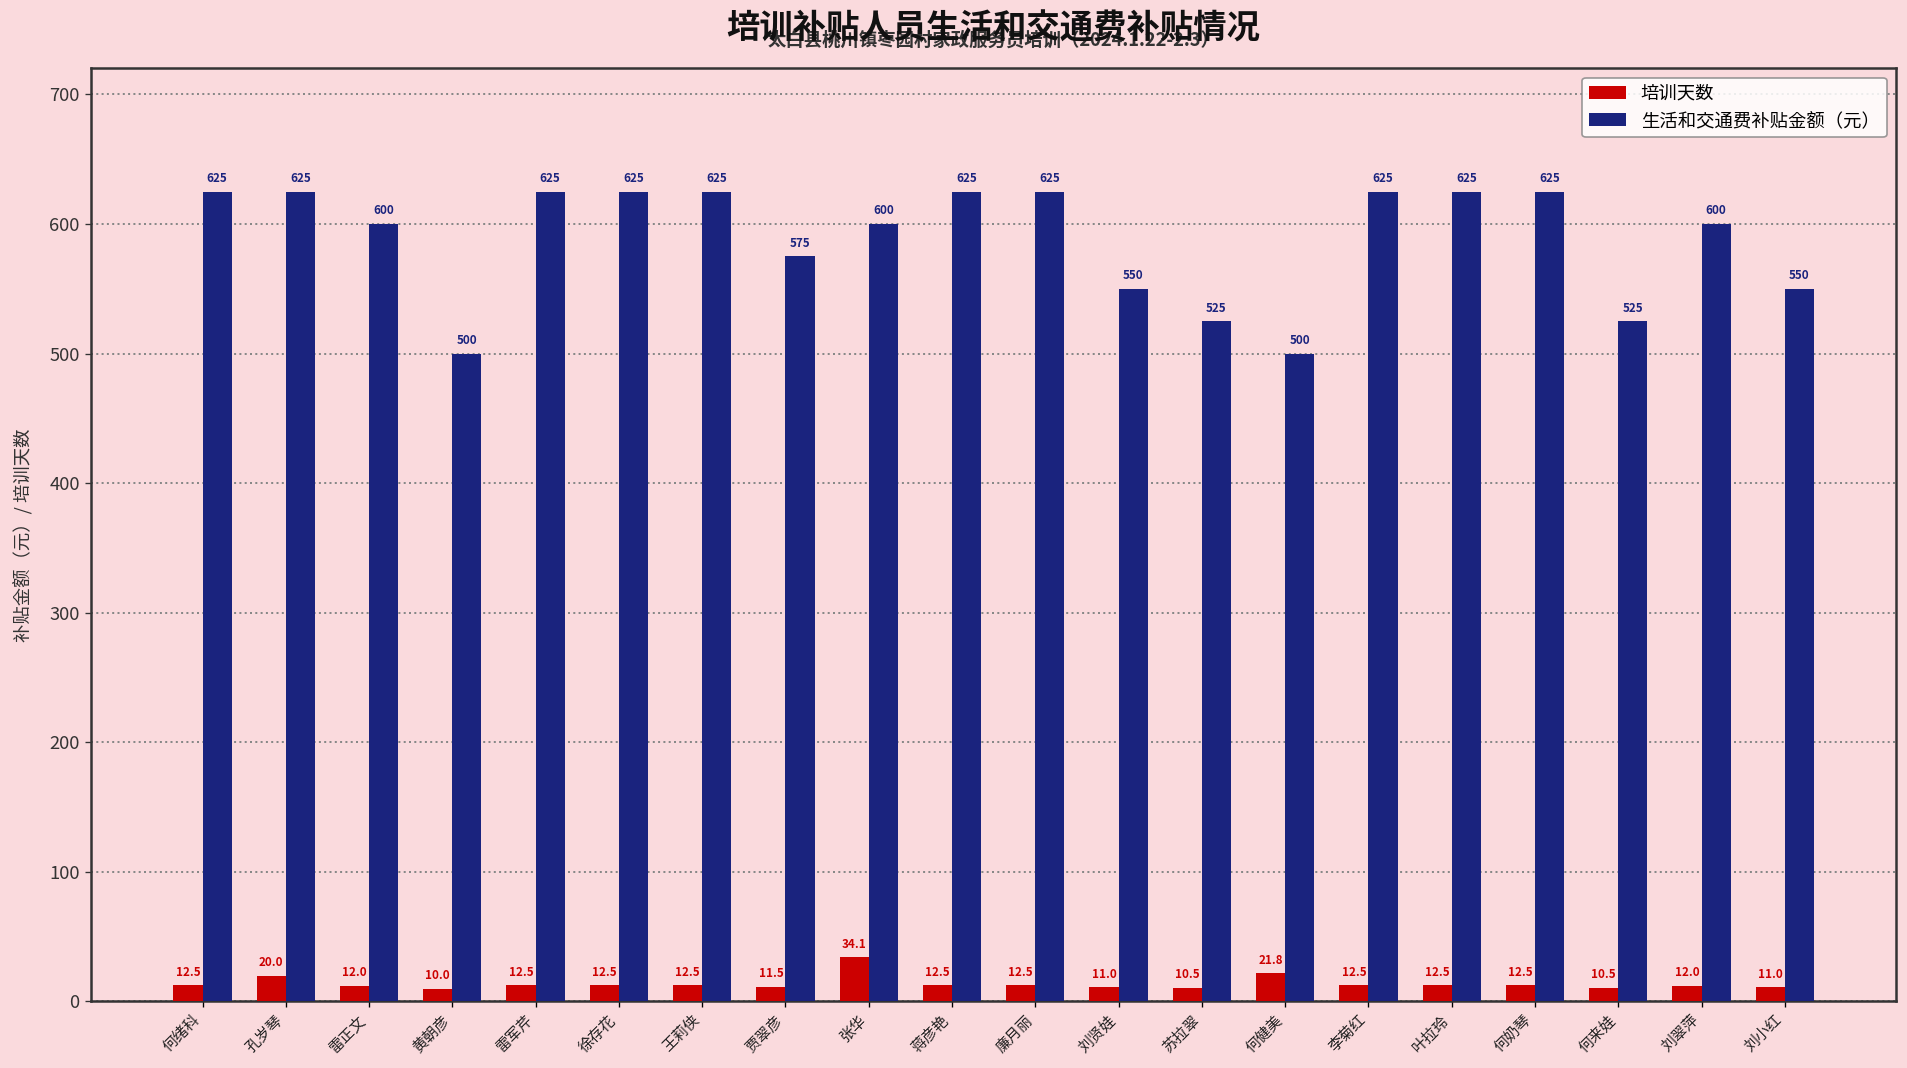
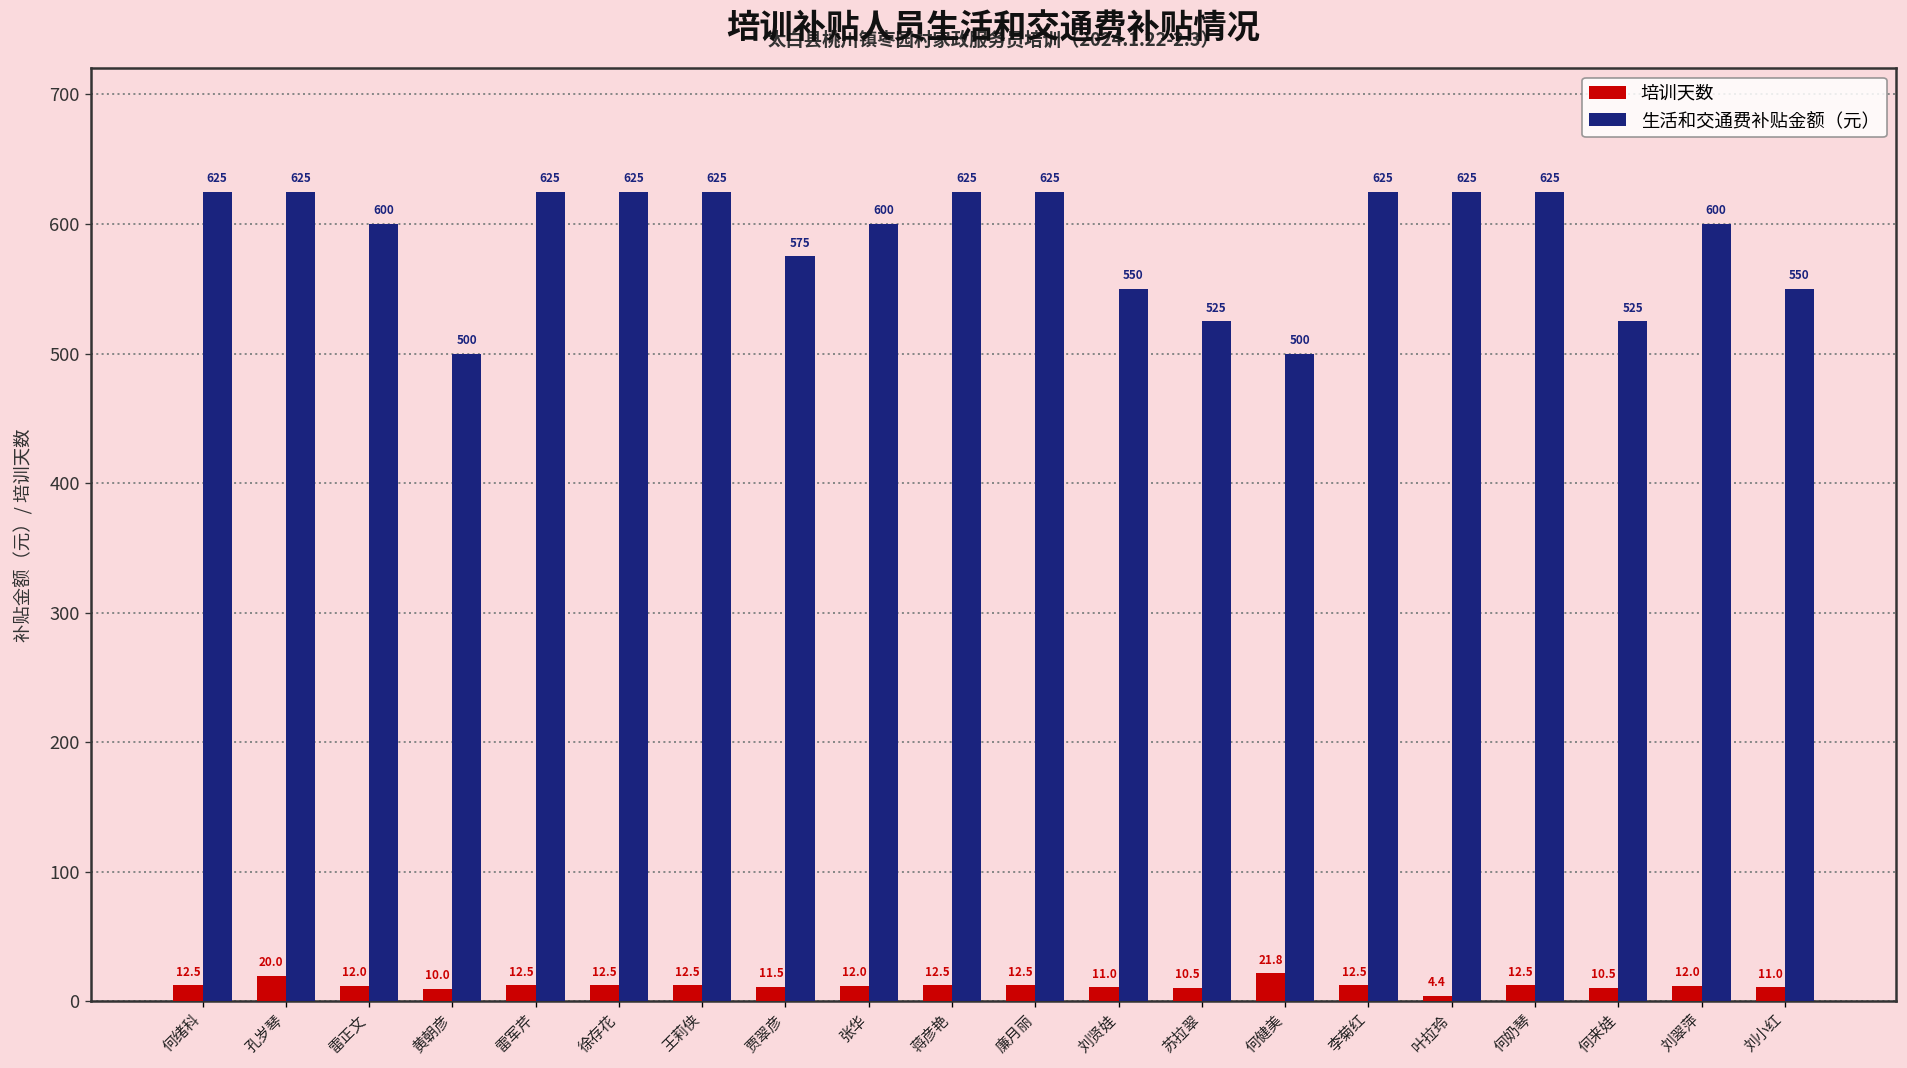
  {
    "培训天数": {
      "何绪科": 12.5,
      "孔岁琴": 20.0,
      "雷正文": 12.0,
      "黄朝彦": 10.0,
      "雷军芹": 12.5,
      "徐存花": 12.5,
      "王莉侠": 12.5,
      "贾翠彦": 11.5,
-     "张华": 34.1,
+     "张华": 12.0,
      "蒋彦艳": 12.5,
      "廉月丽": 12.5,
      "刘贤娃": 11.0,
      "苏拉翠": 10.5,
      "何健美": 21.8,
      "李菊红": 12.5,
-     "叶拉玲": 12.5,
+     "叶拉玲": 4.4,
      "何奶琴": 12.5,
      "何来娃": 10.5,
      "刘翠萍": 12.0,
      "刘小红": 11.0
    },
    "生活和交通费补贴金额（元）": {
      "何绪科": 625,
      "孔岁琴": 625,
      "雷正文": 600,
      "黄朝彦": 500,
      "雷军芹": 625,
      "徐存花": 625,
      "王莉侠": 625,
      "贾翠彦": 575,
      "张华": 600,
      "蒋彦艳": 625,
      "廉月丽": 625,
      "刘贤娃": 550,
      "苏拉翠": 525,
      "何健美": 500,
      "李菊红": 625,
      "叶拉玲": 625,
      "何奶琴": 625,
      "何来娃": 525,
      "刘翠萍": 600,
      "刘小红": 550
    }
  }
